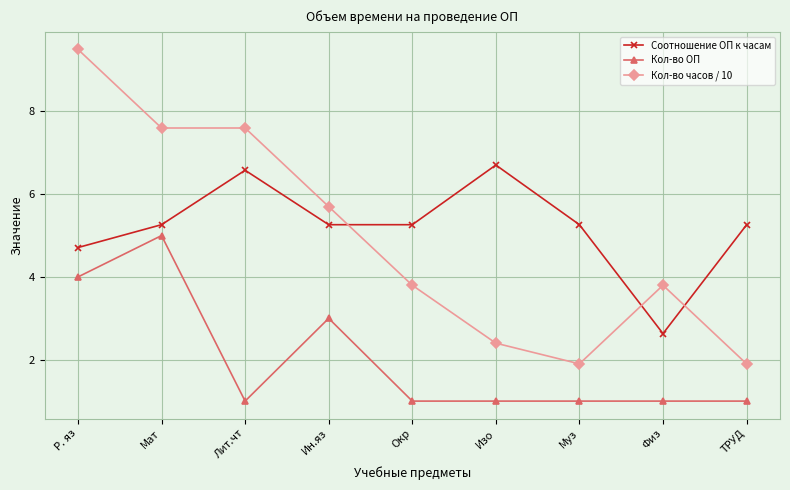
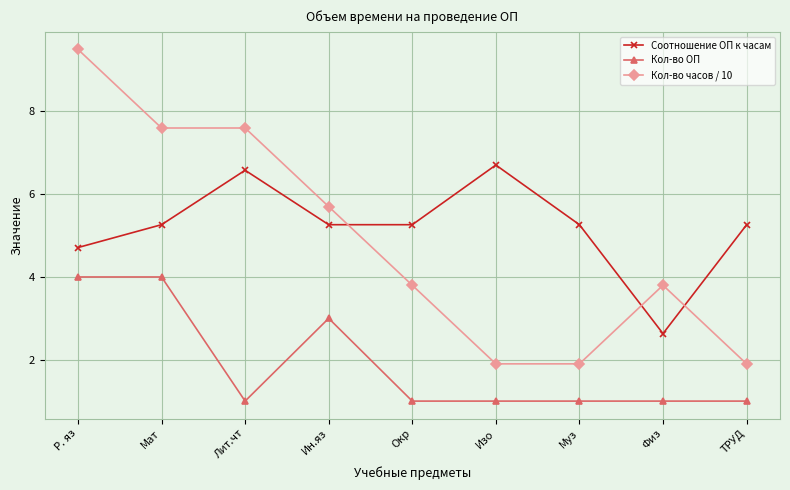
  {
    "Соотношение ОП к часам": {
      "Р. яз": 4.7,
      "Мат": 5.3,
      "Лит.чт": 6.6,
      "Ин.яз": 5.3,
      "Окр": 5.3,
      "Изо": 6.7,
      "Муз": 5.3,
      "Физ": 2.6,
      "ТРУД": 5.3
    },
    "Кол-во ОП": {
      "Р. яз": 4,
-     "Мат": 5,
+     "Мат": 4,
      "Лит.чт": 1,
      "Ин.яз": 3,
      "Окр": 1,
      "Изо": 1,
      "Муз": 1,
      "Физ": 1,
      "ТРУД": 1
    },
    "Кол-во часов / 10": {
      "Р. яз": 9.5,
      "Мат": 7.6,
      "Лит.чт": 7.6,
      "Ин.яз": 5.7,
      "Окр": 3.8,
-     "Изо": 2.4,
+     "Изо": 1.9,
      "Муз": 1.9,
      "Физ": 3.8,
      "ТРУД": 1.9
    }
  }
